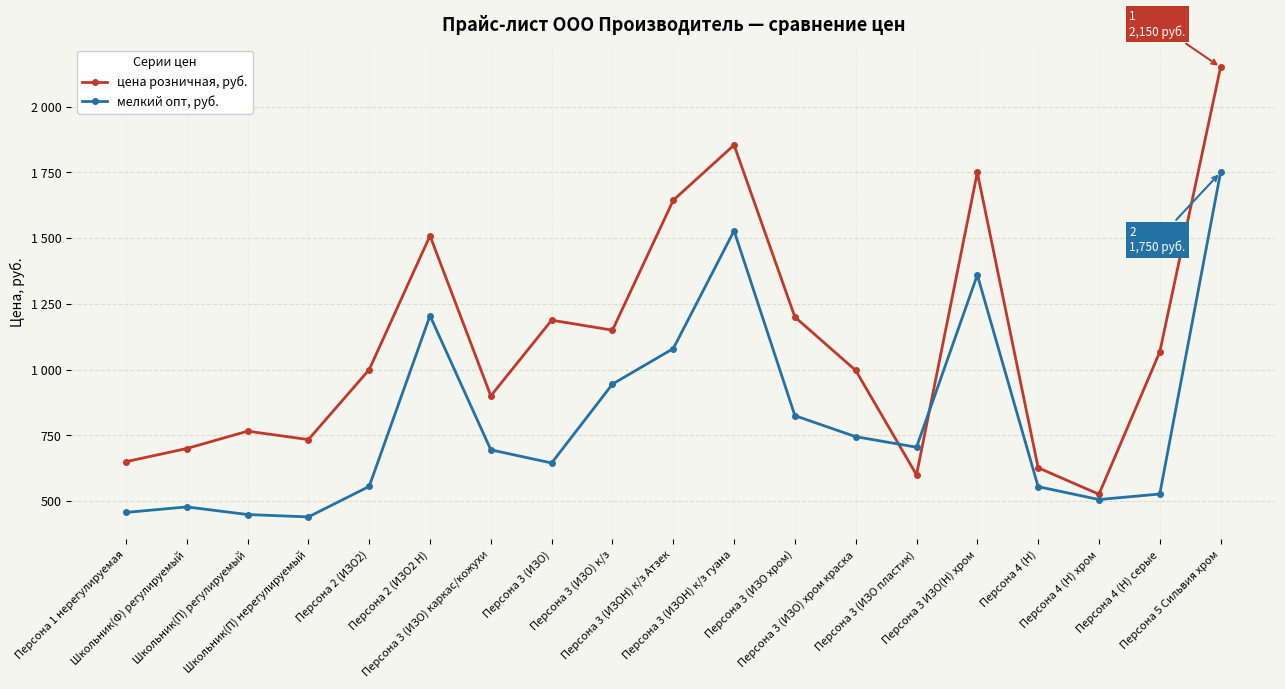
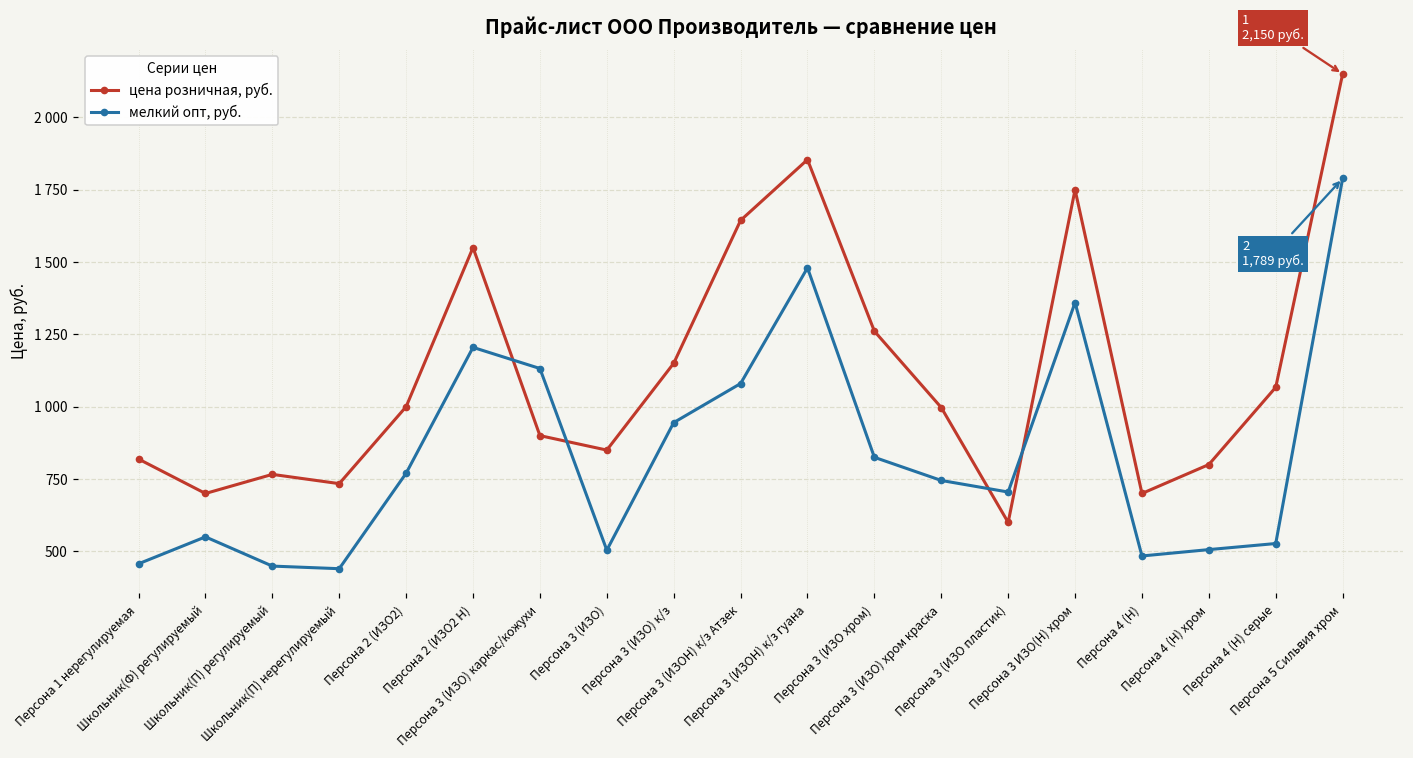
  {
    "цена розничная, руб.": {
-     "Персона 1 нерегулируемая": 650,
+     "Персона 1 нерегулируемая": 820,
      "Школьник(Ф) регулируемый": 700,
      "Школьник(П) регулируемый": 770,
      "Школьник(П) нерегулируемый": 730,
      "Персона 2 (ИЗО2)": 1000,
-     "Персона 2 (ИЗО2 Н)": 1510,
+     "Персона 2 (ИЗО2 Н)": 1550,
      "Персона 3 (ИЗО) каркас/кожухи": 900,
-     "Персона 3 (ИЗО)": 1190,
+     "Персона 3 (ИЗО)": 850,
      "Персона 3 (ИЗО) к/з": 1150,
      "Персона 3 (ИЗОН) к/з Атзек": 1640,
      "Персона 3 (ИЗОН) к/з гуана": 1850,
-     "Персона 3 (ИЗО хром)": 1200,
+     "Персона 3 (ИЗО хром)": 1260,
      "Персона 3 (ИЗО) хром краска": 1000,
      "Персона 3 (ИЗО пластик)": 600,
      "Персона 3 ИЗО(Н) хром": 1750,
-     "Персона 4 (Н)": 630,
-     "Персона 4 (Н) хром": 530,
+     "Персона 4 (Н)": 700,
+     "Персона 4 (Н) хром": 800,
      "Персона 4 (Н) серые": 1070,
      "Персона 5 Сильвия хром": 2150
    },
    "мелкий опт, руб.": {
      "Персона 1 нерегулируемая": 460,
-     "Школьник(Ф) регулируемый": 480,
+     "Школьник(Ф) регулируемый": 550,
      "Школьник(П) регулируемый": 450,
      "Школьник(П) нерегулируемый": 440,
-     "Персона 2 (ИЗО2)": 560,
+     "Персона 2 (ИЗО2)": 770,
      "Персона 2 (ИЗО2 Н)": 1210,
-     "Персона 3 (ИЗО) каркас/кожухи": 700,
-     "Персона 3 (ИЗО)": 650,
+     "Персона 3 (ИЗО) каркас/кожухи": 1130,
+     "Персона 3 (ИЗО)": 500,
      "Персона 3 (ИЗО) к/з": 950,
      "Персона 3 (ИЗОН) к/з Атзек": 1080,
-     "Персона 3 (ИЗОН) к/з гуана": 1530,
+     "Персона 3 (ИЗОН) к/з гуана": 1480,
      "Персона 3 (ИЗО хром)": 830,
      "Персона 3 (ИЗО) хром краска": 750,
      "Персона 3 (ИЗО пластик)": 710,
      "Персона 3 ИЗО(Н) хром": 1360,
-     "Персона 4 (Н)": 560,
+     "Персона 4 (Н)": 480,
      "Персона 4 (Н) хром": 510,
      "Персона 4 (Н) серые": 530,
-     "Персона 5 Сильвия хром": 1750
+     "Персона 5 Сильвия хром": 1790
    }
  }
